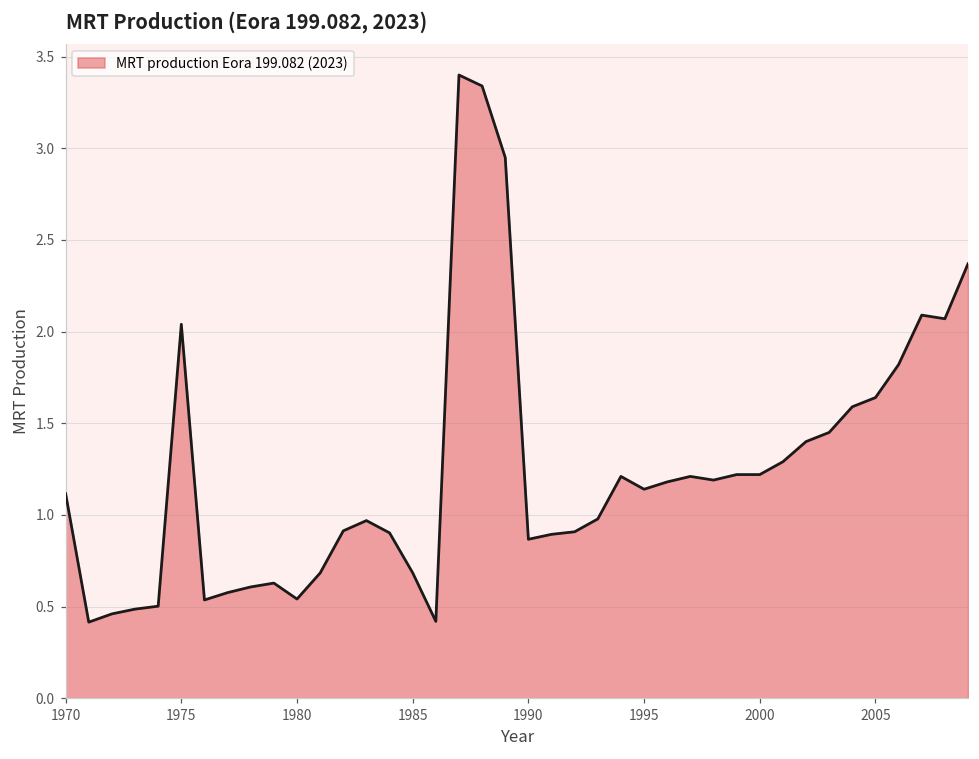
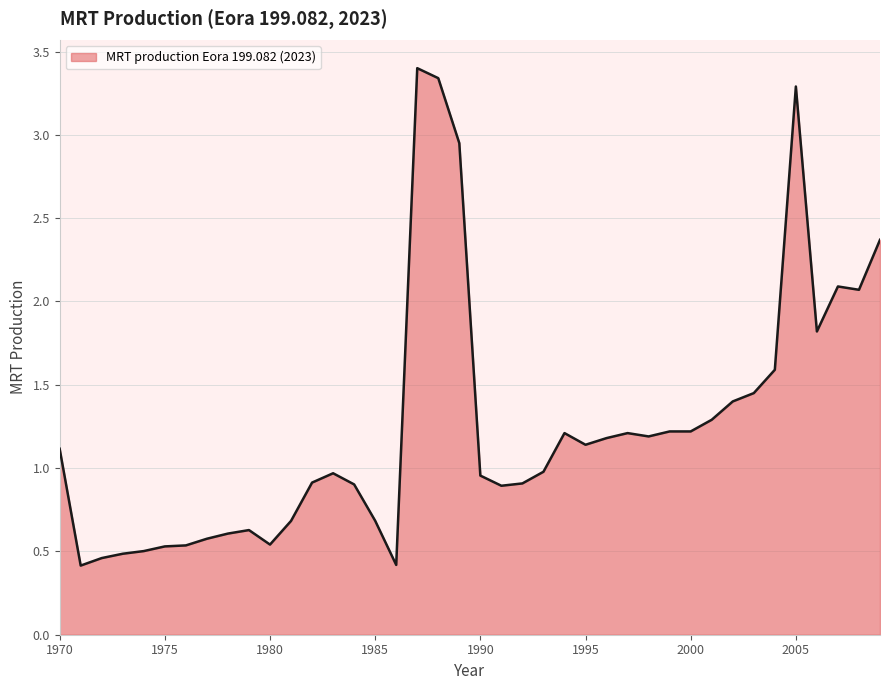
  {
    "1970": 1.12,
-   "1975": 2.04,
+   "1975": 0.53,
    "1980": 0.54,
    "1985": 0.68,
-   "1990": 0.87,
+   "1990": 0.96,
    "1995": 1.14,
    "2000": 1.22,
-   "2005": 1.64
+   "2005": 3.29
  }
